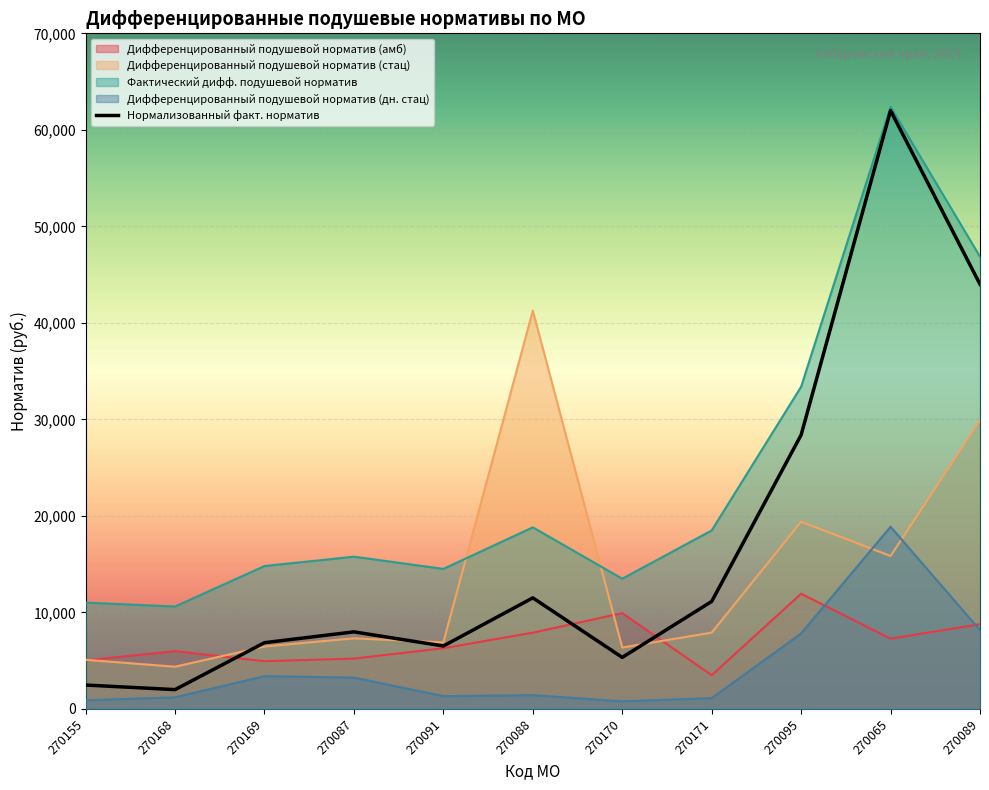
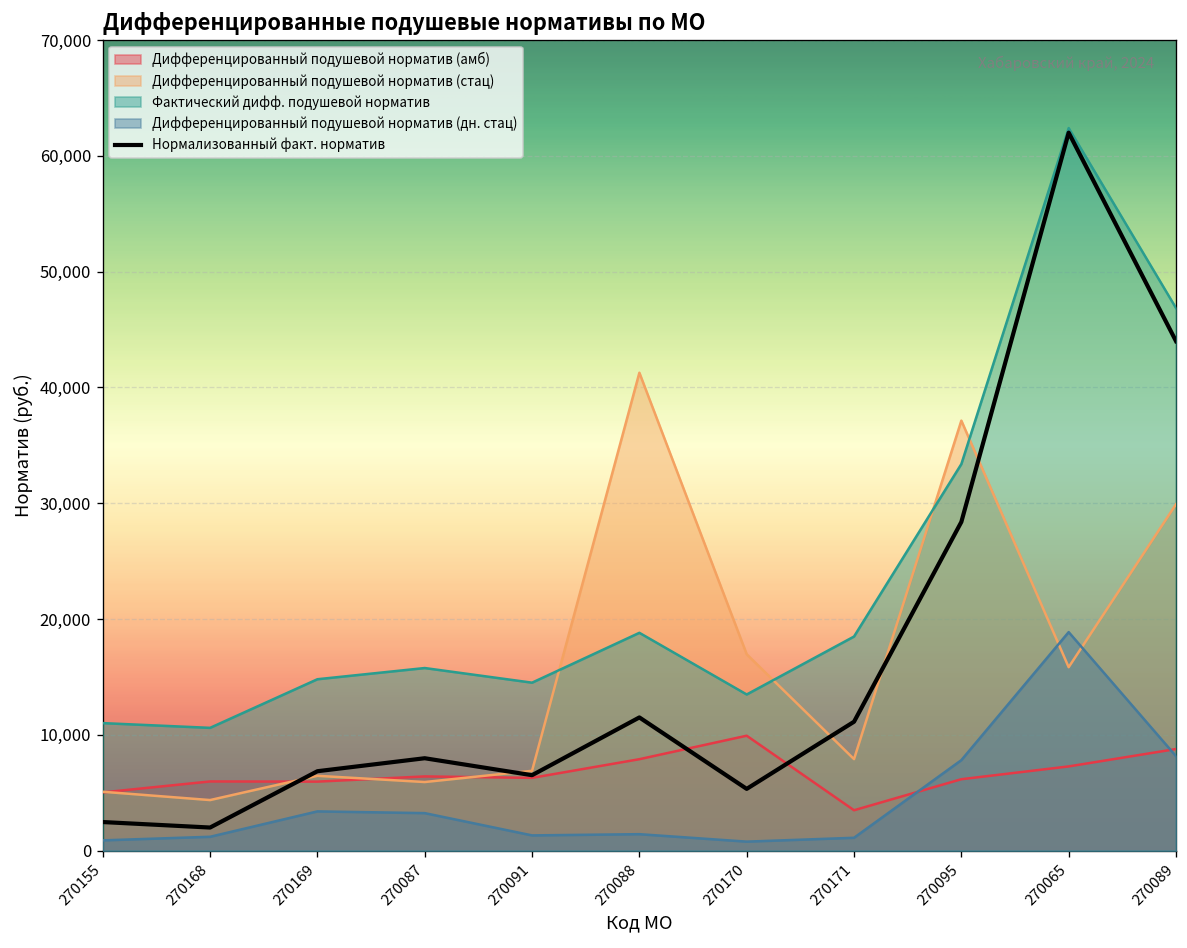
  {
    "Дифференцированный подушевой норматив (амб)": {
      "270168": "6,000",
-     "270169": "5,000",
-     "270087": "5,000",
+     "270169": "6,000",
+     "270087": "6,000",
      "270088": "8,000",
      "270170": "10,000",
      "270171": "3,000",
-     "270095": "12,000",
+     "270095": "6,000",
      "270065": "7,000",
      "270089": "9,000"
    },
    "Дифференцированный подушевой норматив (стац)": {
      "270168": "4,000",
      "270169": "6,000",
-     "270087": "7,000",
+     "270087": "6,000",
      "270091": "7,000",
      "270088": "41,000",
-     "270170": "6,000",
+     "270170": "17,000",
      "270171": "8,000",
-     "270095": "19,000",
+     "270095": "37,000",
      "270065": "16,000",
      "270089": "30,000"
    },
    "Нормализованный факт. норматив": {
      "270155": "2,000",
      "270168": "2,000",
      "270169": "7,000",
      "270087": "8,000",
      "270088": "12,000",
      "270170": "5,000",
      "270171": "11,000",
      "270095": "28,000",
      "270065": "62,000",
      "270089": "44,000"
    }
  }
